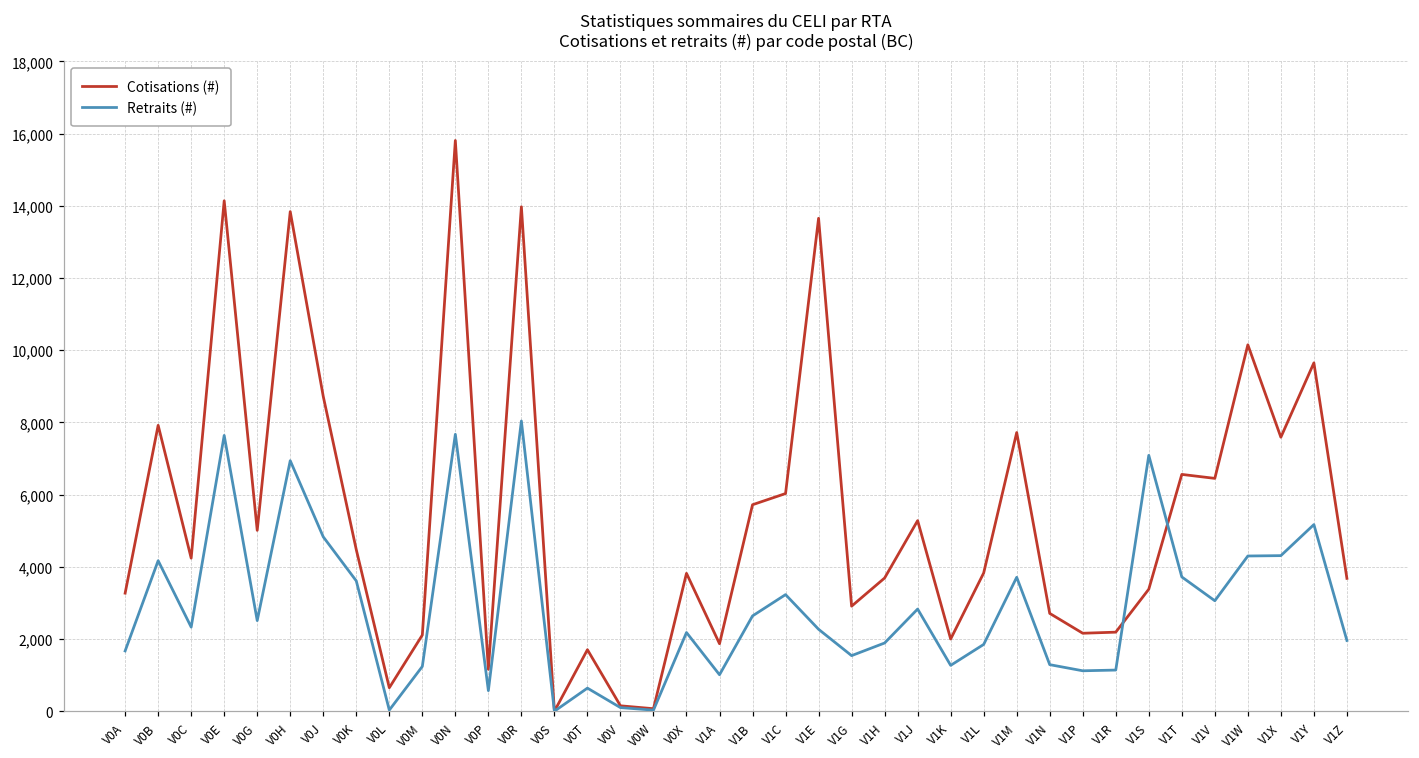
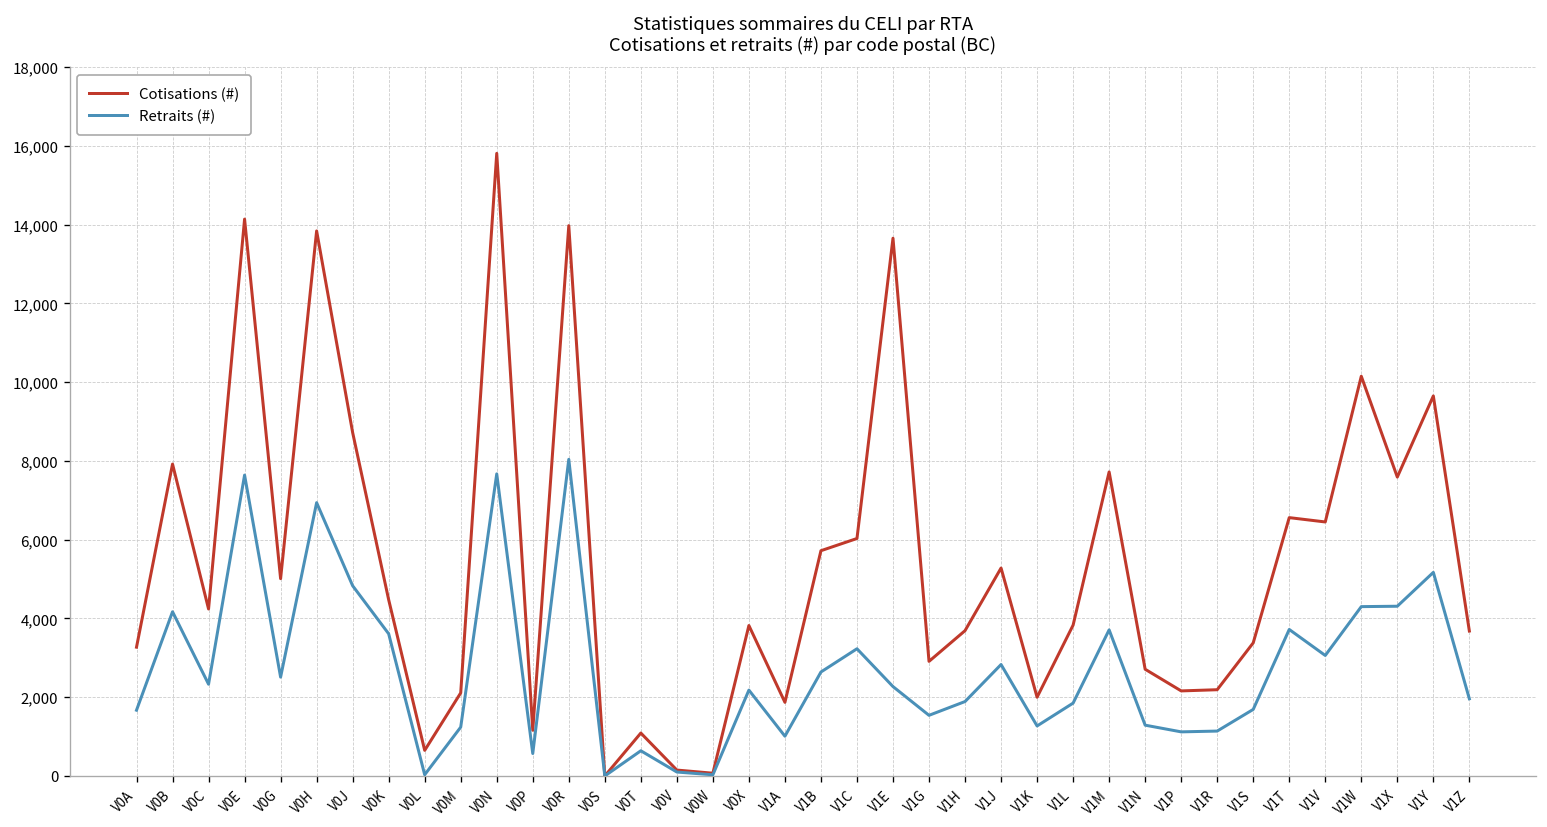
  {
    "Cotisations (#)": {
      "V0A": "3,300",
      "V0B": "7,900",
      "V0C": "4,200",
      "V0E": "14,100",
      "V0G": "5,000",
      "V0H": "13,800",
      "V0J": "8,700",
      "V0K": "4,500",
      "V0L": "700",
      "V0M": "2,100",
      "V0N": "15,800",
      "V0P": "1,200",
      "V0R": "14,000",
-     "V0T": "1,700",
+     "V0T": "1,100",
      "V0X": "3,800",
      "V1A": "1,900",
      "V1B": "5,700",
      "V1C": "6,000",
      "V1E": "13,700",
      "V1G": "2,900",
      "V1H": "3,700",
      "V1J": "5,300",
      "V1K": "2,000",
      "V1L": "3,800",
      "V1M": "7,700",
      "V1N": "2,700",
      "V1P": "2,200",
      "V1R": "2,200",
      "V1S": "3,400",
      "V1T": "6,600",
      "V1V": "6,500",
      "V1W": "10,200",
      "V1X": "7,600",
      "V1Y": "9,700",
      "V1Z": "3,700"
    },
    "Retraits (#)": {
      "V0A": "1,700",
      "V0B": "4,200",
      "V0C": "2,300",
      "V0E": "7,600",
      "V0G": "2,500",
      "V0H": "6,900",
      "V0J": "4,800",
      "V0K": "3,600",
      "V0L": "0",
      "V0M": "1,200",
      "V0N": "7,700",
      "V0P": "600",
      "V0R": "8,000",
      "V0T": "600",
      "V0X": "2,200",
      "V1A": "1,000",
      "V1B": "2,600",
      "V1C": "3,200",
      "V1E": "2,300",
      "V1G": "1,500",
      "V1H": "1,900",
      "V1J": "2,800",
      "V1K": "1,300",
      "V1L": "1,900",
      "V1M": "3,700",
      "V1N": "1,300",
      "V1P": "1,100",
      "V1R": "1,100",
-     "V1S": "7,100",
+     "V1S": "1,700",
      "V1T": "3,700",
      "V1V": "3,100",
      "V1W": "4,300",
      "V1X": "4,300",
      "V1Y": "5,200",
      "V1Z": "2,000"
    }
  }
